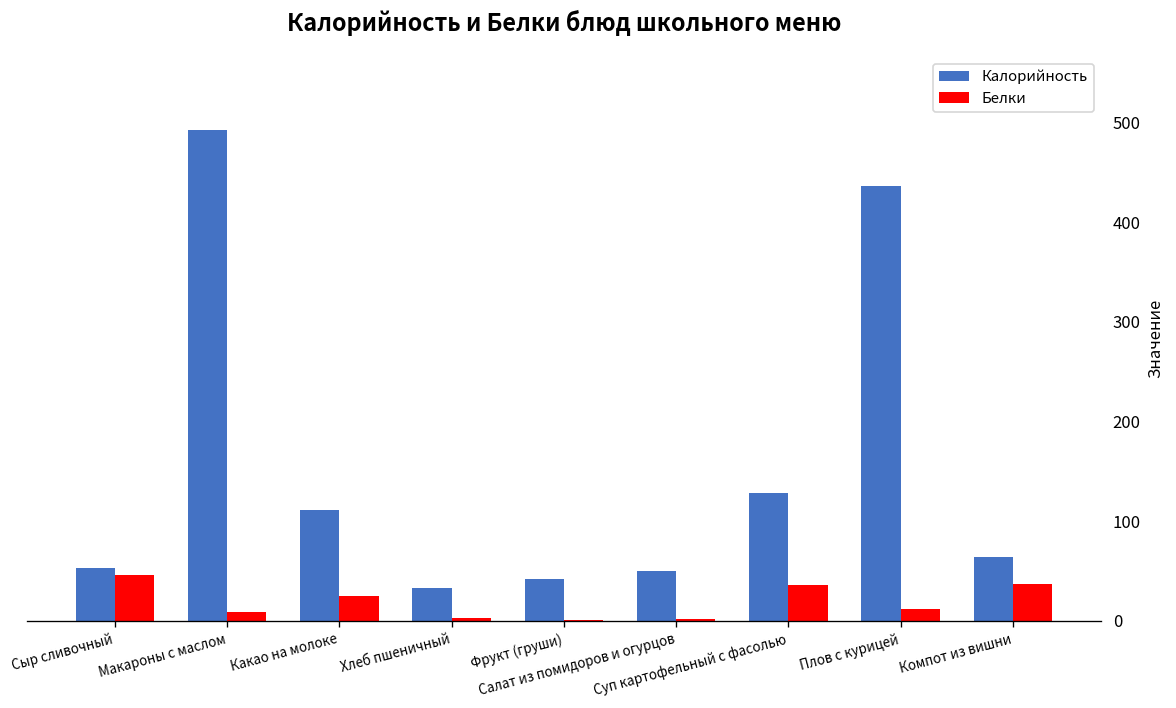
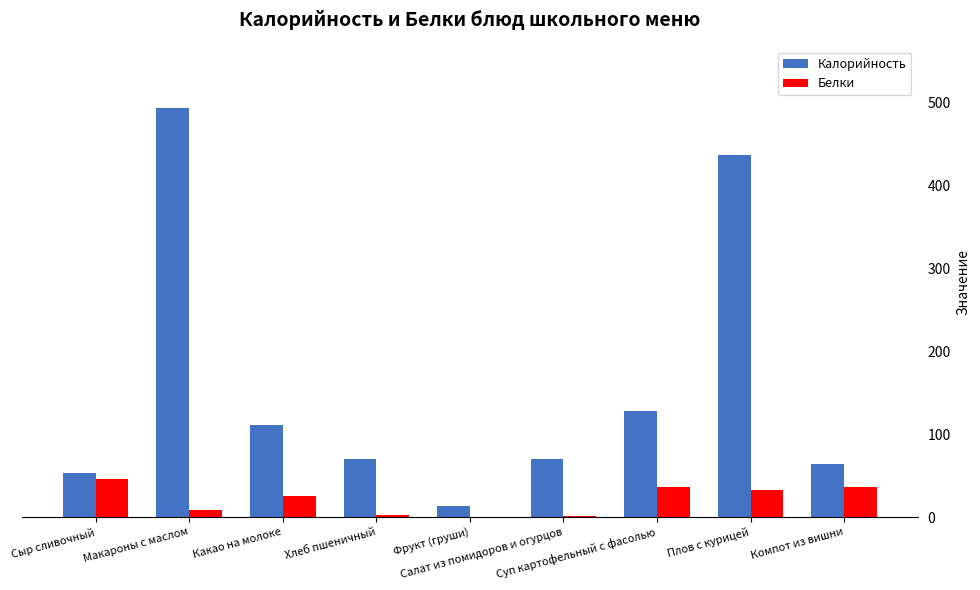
  {
    "Калорийность": {
      "Сыр сливочный": 50,
      "Макароны с маслом": 490,
      "Какао на молоке": 110,
-     "Хлеб пшеничный": 30,
-     "Фрукт (груши)": 40,
-     "Салат из помидоров и огурцов": 50,
+     "Хлеб пшеничный": 70,
+     "Фрукт (груши)": 10,
+     "Салат из помидоров и огурцов": 70,
      "Суп картофельный с фасолью": 130,
      "Плов с курицей": 440,
      "Компот из вишни": 60
    },
    "Белки": {
      "Сыр сливочный": 50,
      "Макароны с маслом": 10,
      "Какао на молоке": 20,
      "Суп картофельный с фасолью": 40,
-     "Плов с курицей": 10,
+     "Плов с курицей": 30,
      "Компот из вишни": 40
    }
  }
